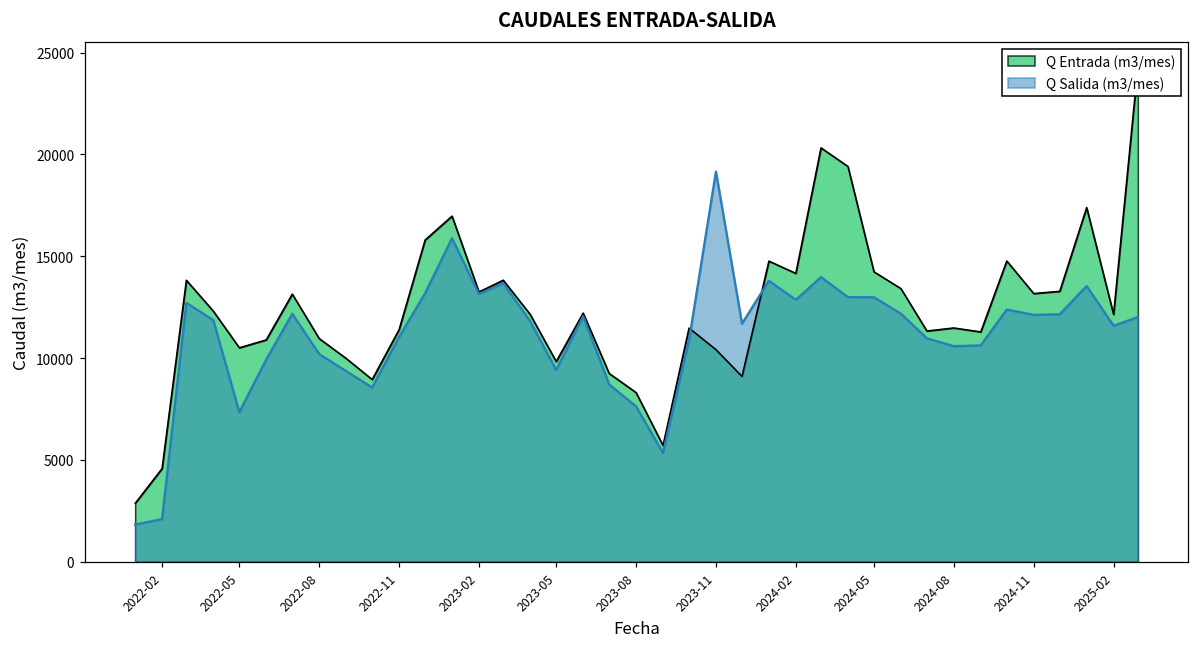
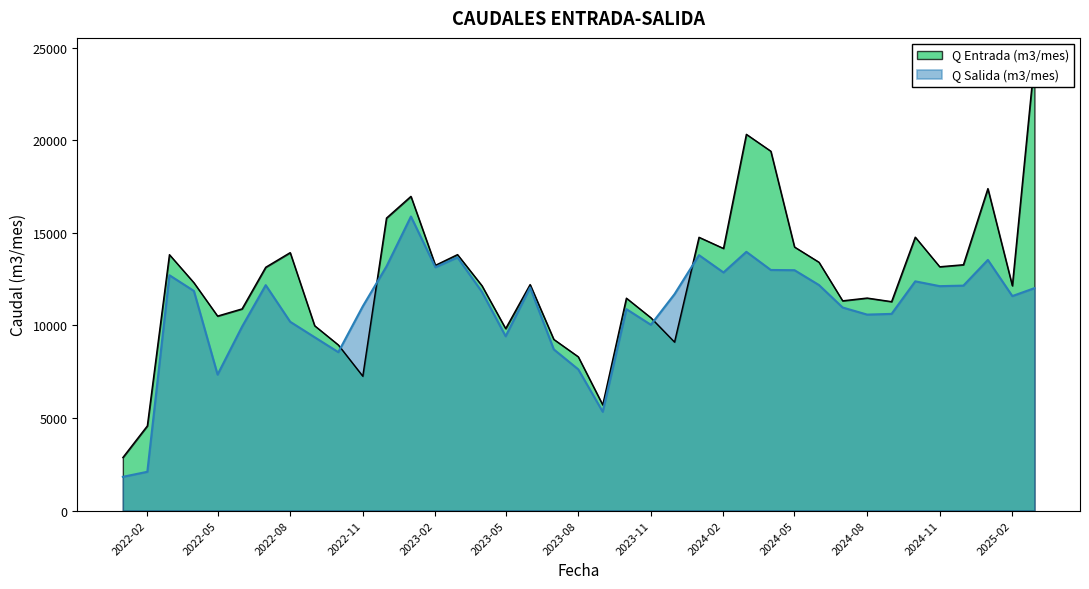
  {
    "Q Entrada (m3/mes)": {
      "2022-02": 4600,
      "2022-05": 10500,
-     "2022-08": 11000,
-     "2022-11": 11400,
+     "2022-08": 13900,
+     "2022-11": 7300,
      "2023-05": 9800,
      "2023-08": 8300,
      "2023-11": 10400,
      "2024-02": 14200,
      "2024-05": 14200,
      "2024-08": 11500,
      "2024-11": 13200,
      "2025-02": 12100
    },
    "Q Salida (m3/mes)": {
      "2022-02": 2100,
      "2022-05": 7300,
      "2022-08": 10200,
      "2022-11": 11000,
      "2023-05": 9400,
      "2023-08": 7600,
-     "2023-11": 19200,
+     "2023-11": 10000,
      "2024-02": 12900,
      "2024-05": 13000,
      "2024-08": 10600,
      "2024-11": 12100,
      "2025-02": 11600
    }
  }
